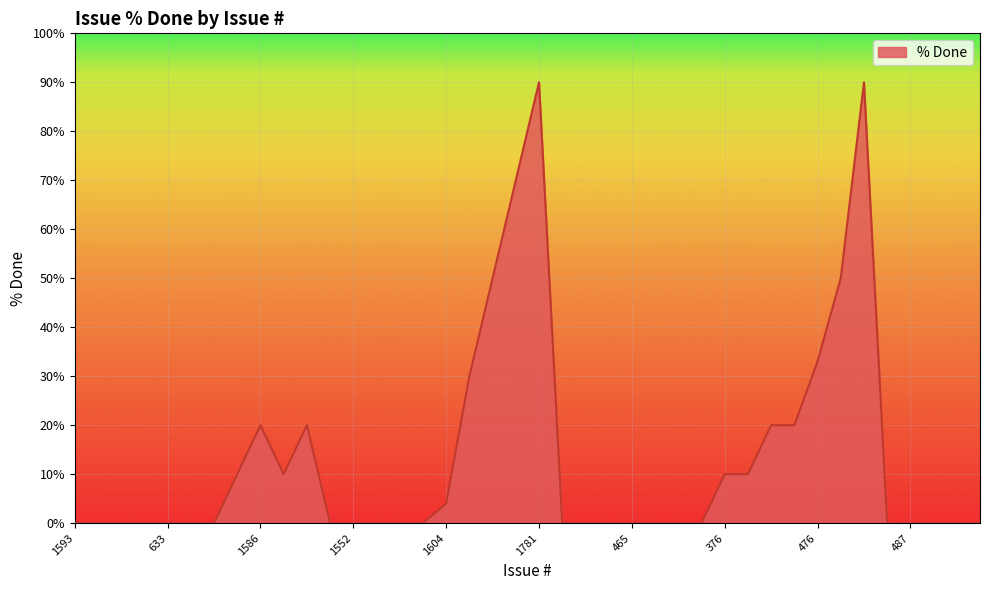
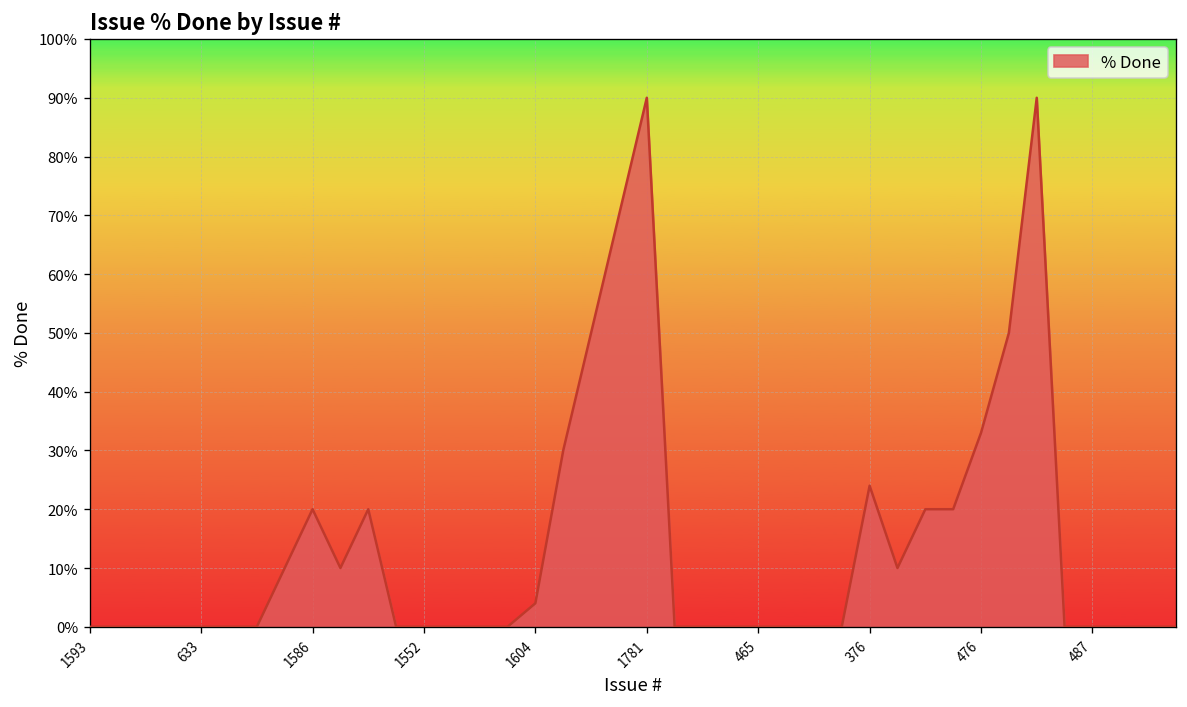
  {
    "1593": "0%",
    "633": "0%",
    "1586": "20%",
    "1552": "0%",
    "1604": "4%",
    "1781": "90%",
    "465": "0%",
-   "376": "10%",
+   "376": "24%",
    "476": "33%",
    "487": "0%"
  }
